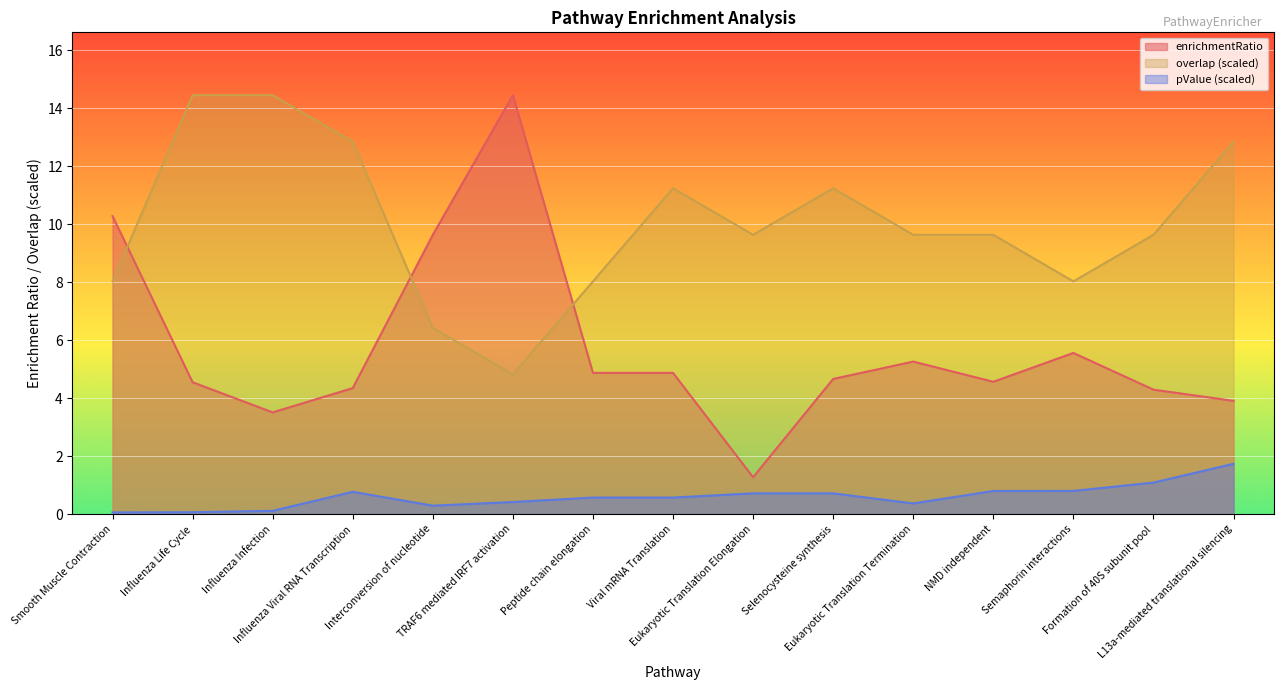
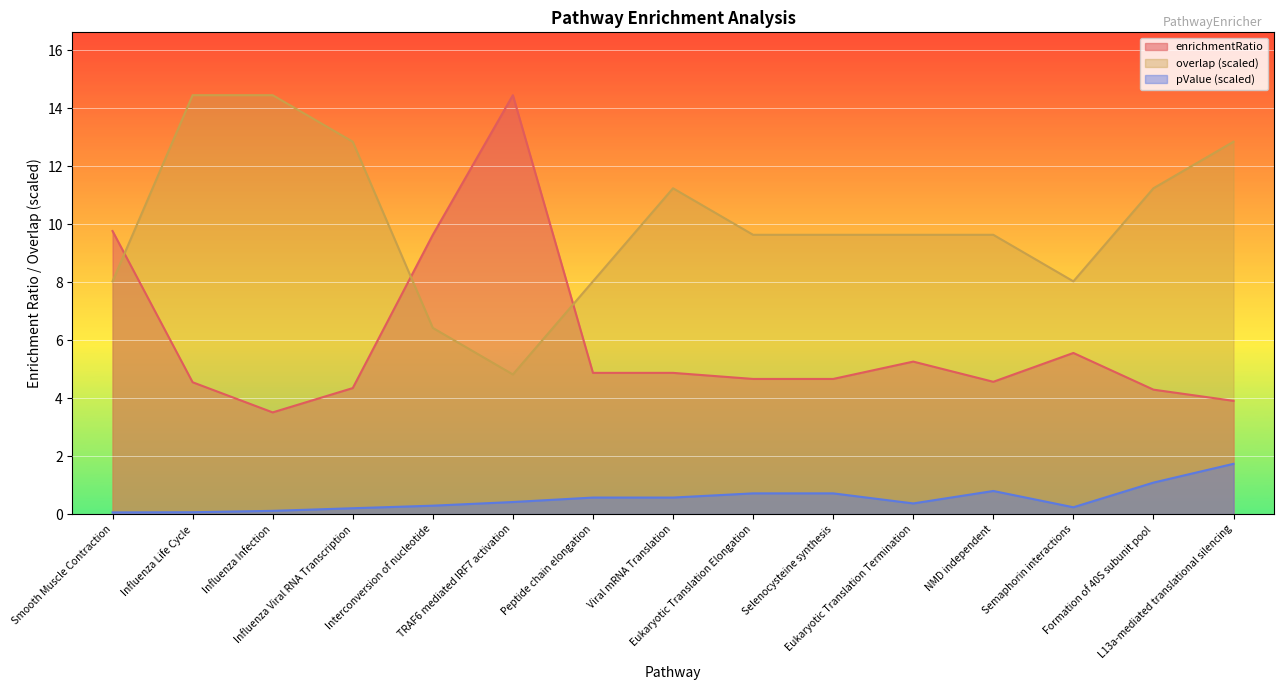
  {
    "enrichmentRatio": {
-     "Smooth Muscle Contraction": 10.3,
+     "Smooth Muscle Contraction": 9.8,
      "Influenza Life Cycle": 4.5,
      "Influenza Infection": 3.5,
      "Influenza Viral RNA Transcription": 4.3,
      "Interconversion of nucleotide": 9.6,
      "TRAF6 mediated IRF7 activation": 14.5,
      "Peptide chain elongation": 4.9,
      "Viral mRNA Translation": 4.9,
-     "Eukaryotic Translation Elongation": 1.3,
+     "Eukaryotic Translation Elongation": 4.7,
      "Selenocysteine synthesis": 4.7,
      "Eukaryotic Translation Termination": 5.3,
      "NMD independent": 4.6,
      "Semaphorin interactions": 5.6,
      "Formation of 40S subunit pool": 4.3,
      "L13a-mediated translational silencing": 3.9
    },
    "overlap (scaled)": {
      "Smooth Muscle Contraction": 8.0,
      "Influenza Life Cycle": 14.5,
      "Influenza Infection": 14.5,
      "Influenza Viral RNA Transcription": 12.9,
      "Interconversion of nucleotide": 6.4,
      "TRAF6 mediated IRF7 activation": 4.8,
      "Peptide chain elongation": 8.0,
      "Viral mRNA Translation": 11.2,
      "Eukaryotic Translation Elongation": 9.6,
-     "Selenocysteine synthesis": 11.2,
+     "Selenocysteine synthesis": 9.6,
      "Eukaryotic Translation Termination": 9.6,
      "NMD independent": 9.6,
      "Semaphorin interactions": 8.0,
-     "Formation of 40S subunit pool": 9.6,
+     "Formation of 40S subunit pool": 11.2,
      "L13a-mediated translational silencing": 12.9
    },
    "pValue (scaled)": {
      "Smooth Muscle Contraction": 0.1,
      "Influenza Life Cycle": 0.1,
      "Influenza Infection": 0.1,
-     "Influenza Viral RNA Transcription": 0.8,
+     "Influenza Viral RNA Transcription": 0.2,
      "Interconversion of nucleotide": 0.3,
      "TRAF6 mediated IRF7 activation": 0.4,
      "Peptide chain elongation": 0.6,
      "Viral mRNA Translation": 0.6,
      "Eukaryotic Translation Elongation": 0.7,
      "Selenocysteine synthesis": 0.7,
      "Eukaryotic Translation Termination": 0.4,
      "NMD independent": 0.8,
-     "Semaphorin interactions": 0.8,
+     "Semaphorin interactions": 0.2,
      "Formation of 40S subunit pool": 1.1,
      "L13a-mediated translational silencing": 1.7
    }
  }
